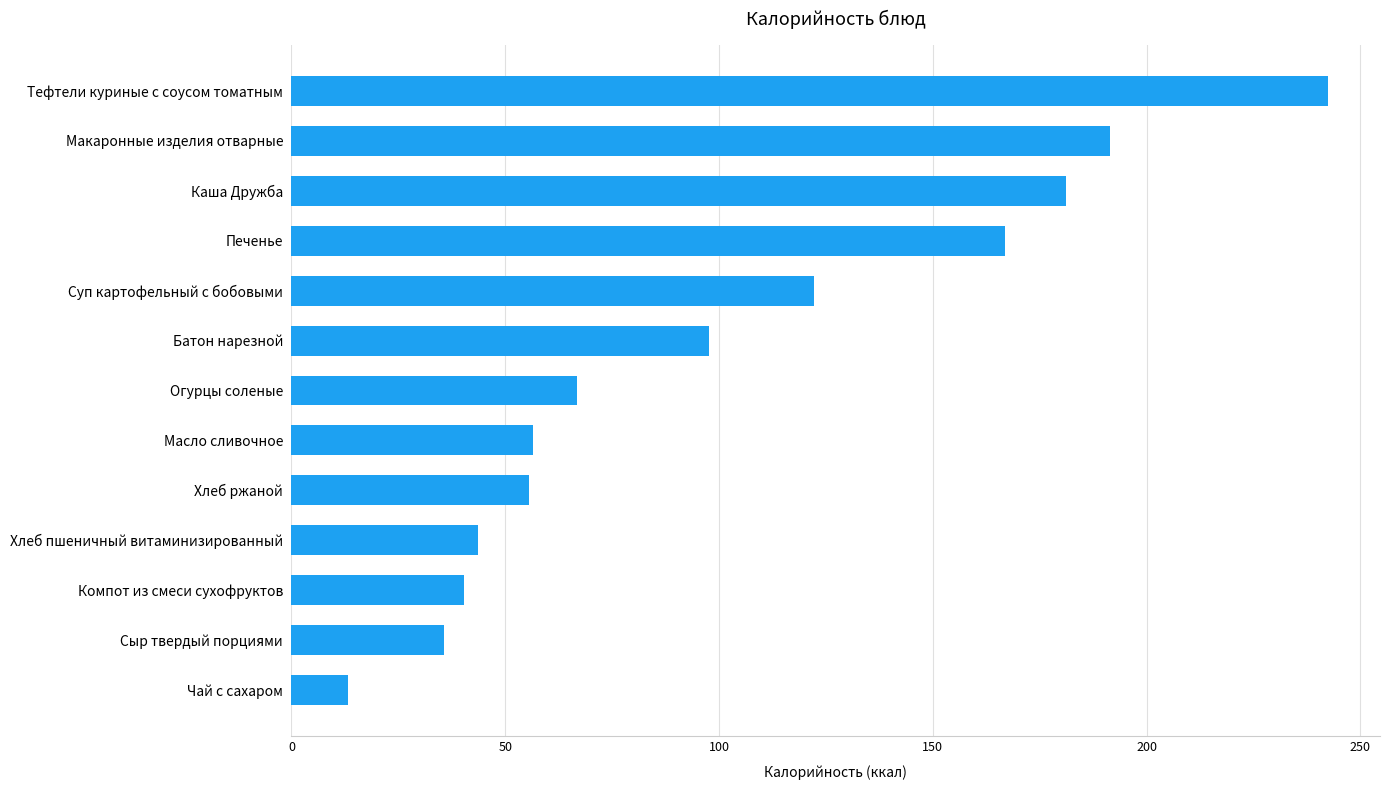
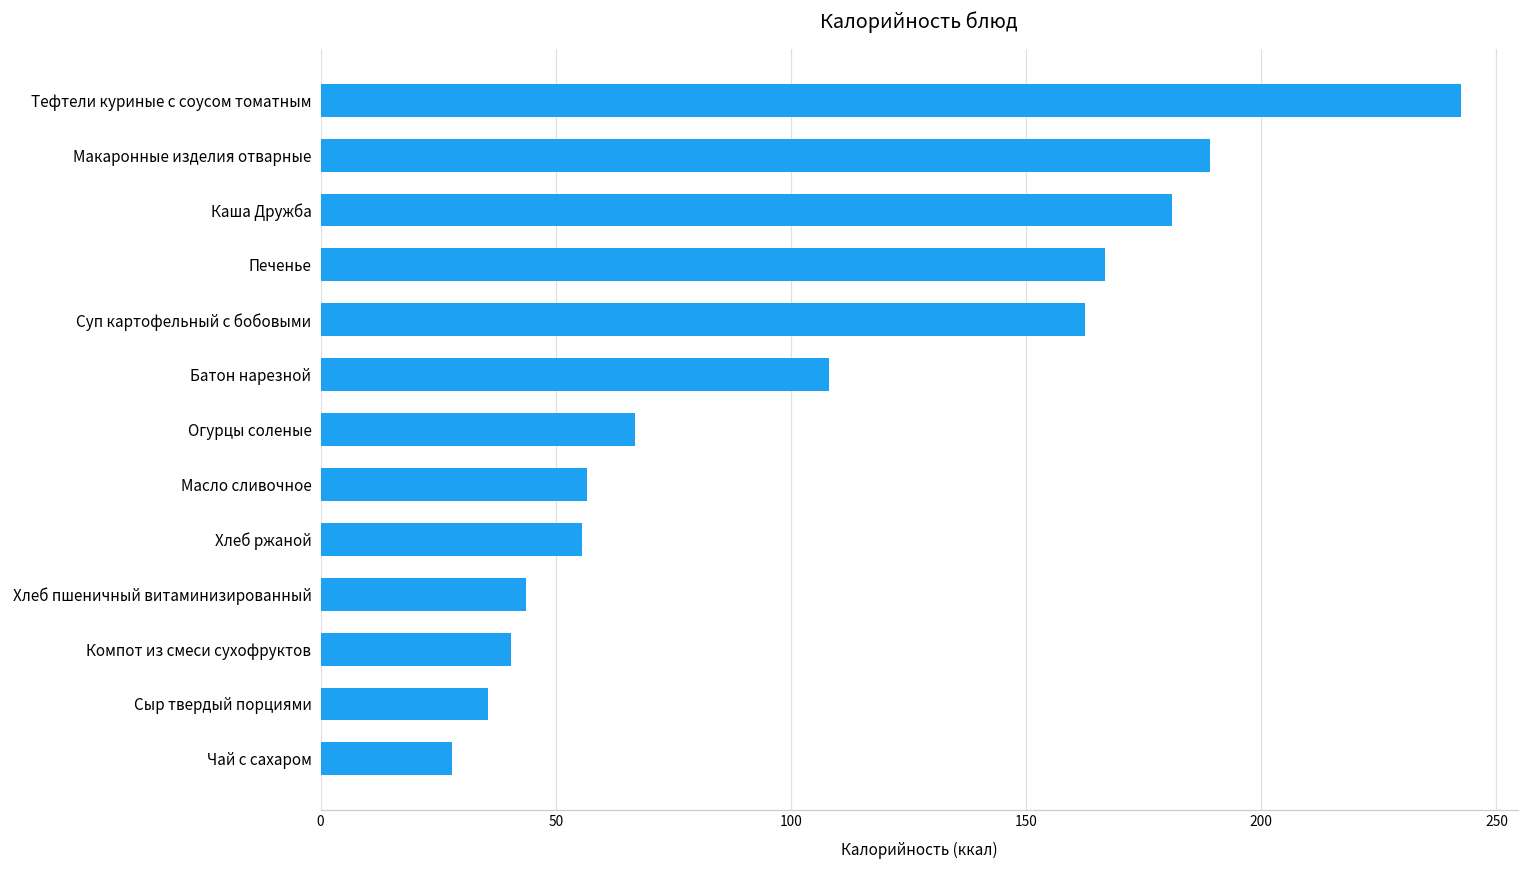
  {
    "Тефтели куриные с соусом томатным": 242,
-   "Макаронные изделия отварные": 191,
+   "Макаронные изделия отварные": 189,
    "Каша Дружба": 181,
    "Печенье": 167,
-   "Суп картофельный с бобовыми": 122,
-   "Батон нарезной": 98,
+   "Суп картофельный с бобовыми": 162,
+   "Батон нарезной": 108,
    "Огурцы соленые": 67,
    "Масло сливочное": 57,
    "Хлеб ржаной": 56,
    "Хлеб пшеничный витаминизированный": 44,
    "Компот из смеси сухофруктов": 40,
    "Сыр твердый порциями": 36,
-   "Чай с сахаром": 13
+   "Чай с сахаром": 28
  }
